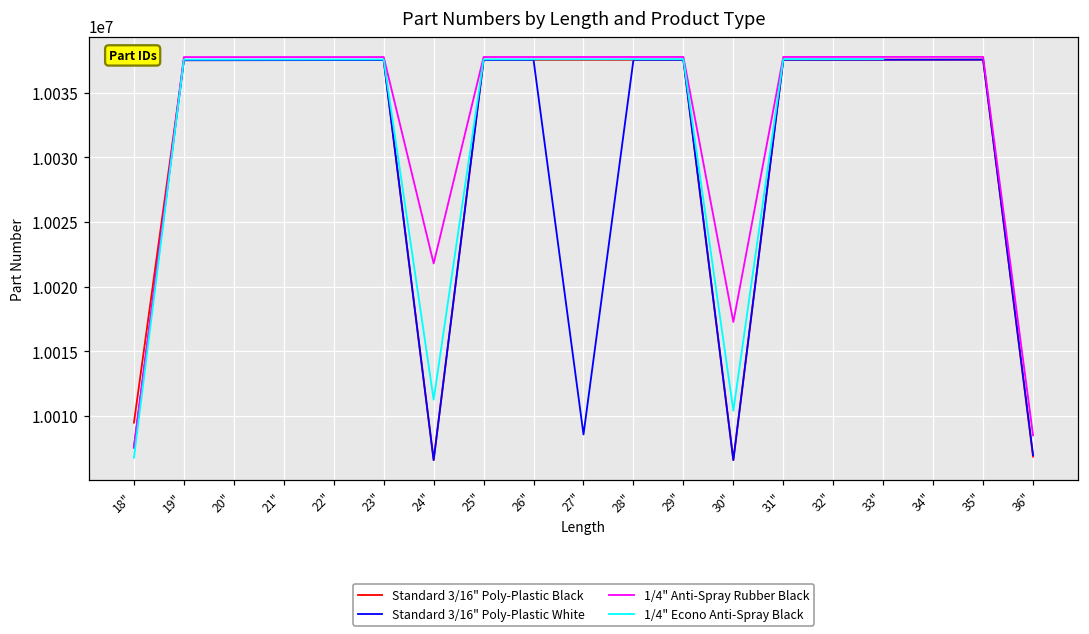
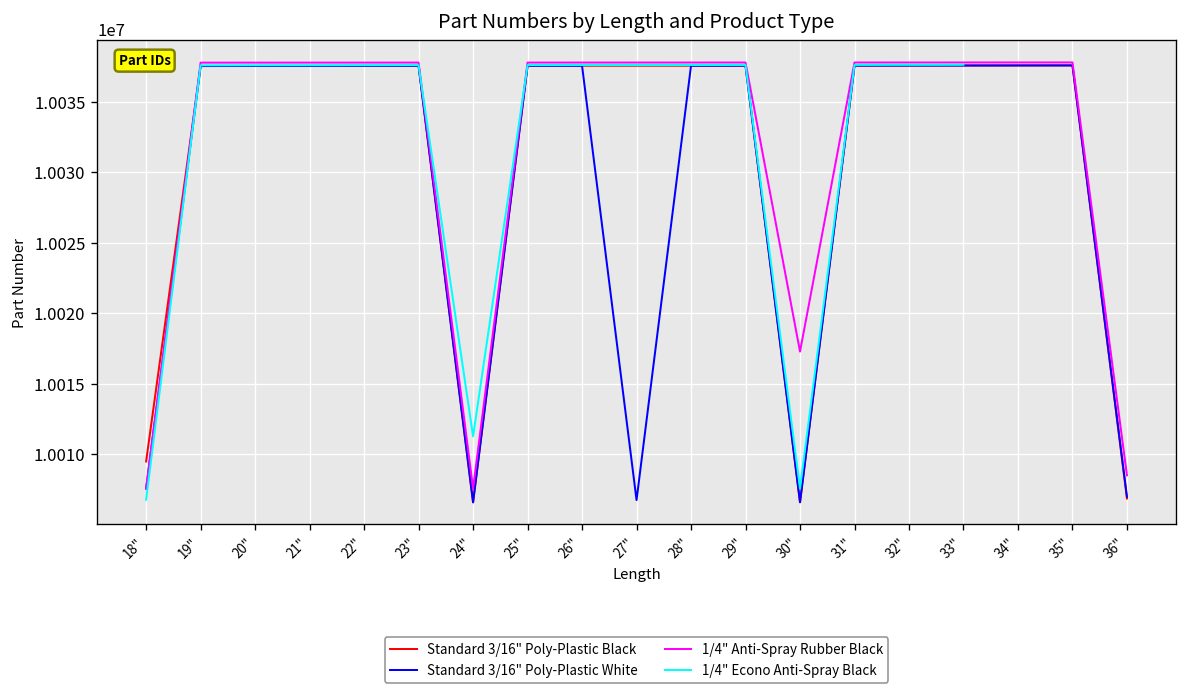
  {
    "Standard 3/16\" Poly-Plastic Black": {
      "18\"": 10009500
    },
    "Standard 3/16\" Poly-Plastic White": {
-     "27\"": 10008600
+     "27\"": 10006700
    },
    "1/4\" Anti-Spray Rubber Black": {
-     "24\"": 10021800,
+     "24\"": 10007600,
      "30\"": 10017300,
      "36\"": 10008500
    },
    "1/4\" Econo Anti-Spray Black": {
      "18\"": 10006800,
      "24\"": 10011300,
-     "30\"": 10010400
+     "30\"": 10007600
    }
  }
